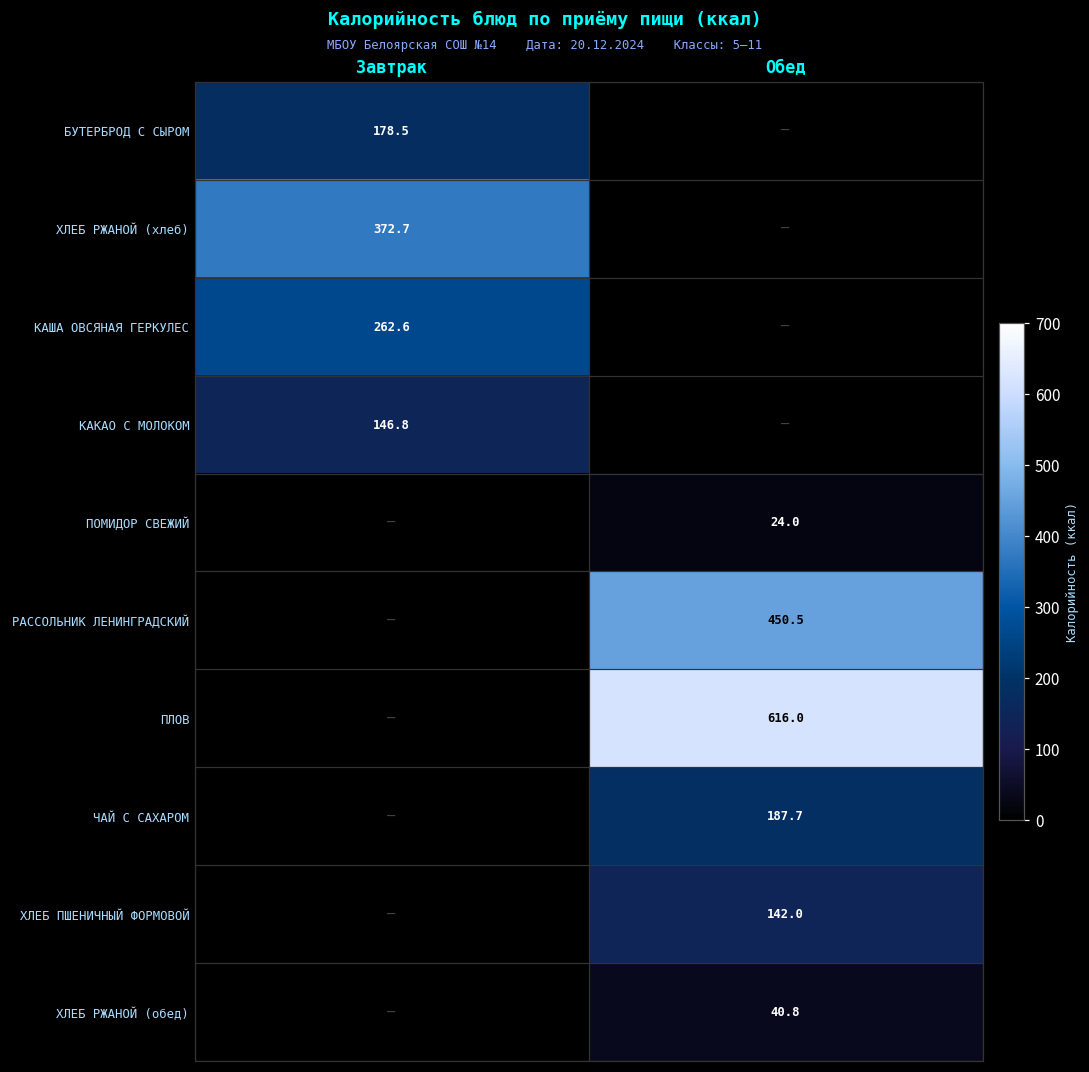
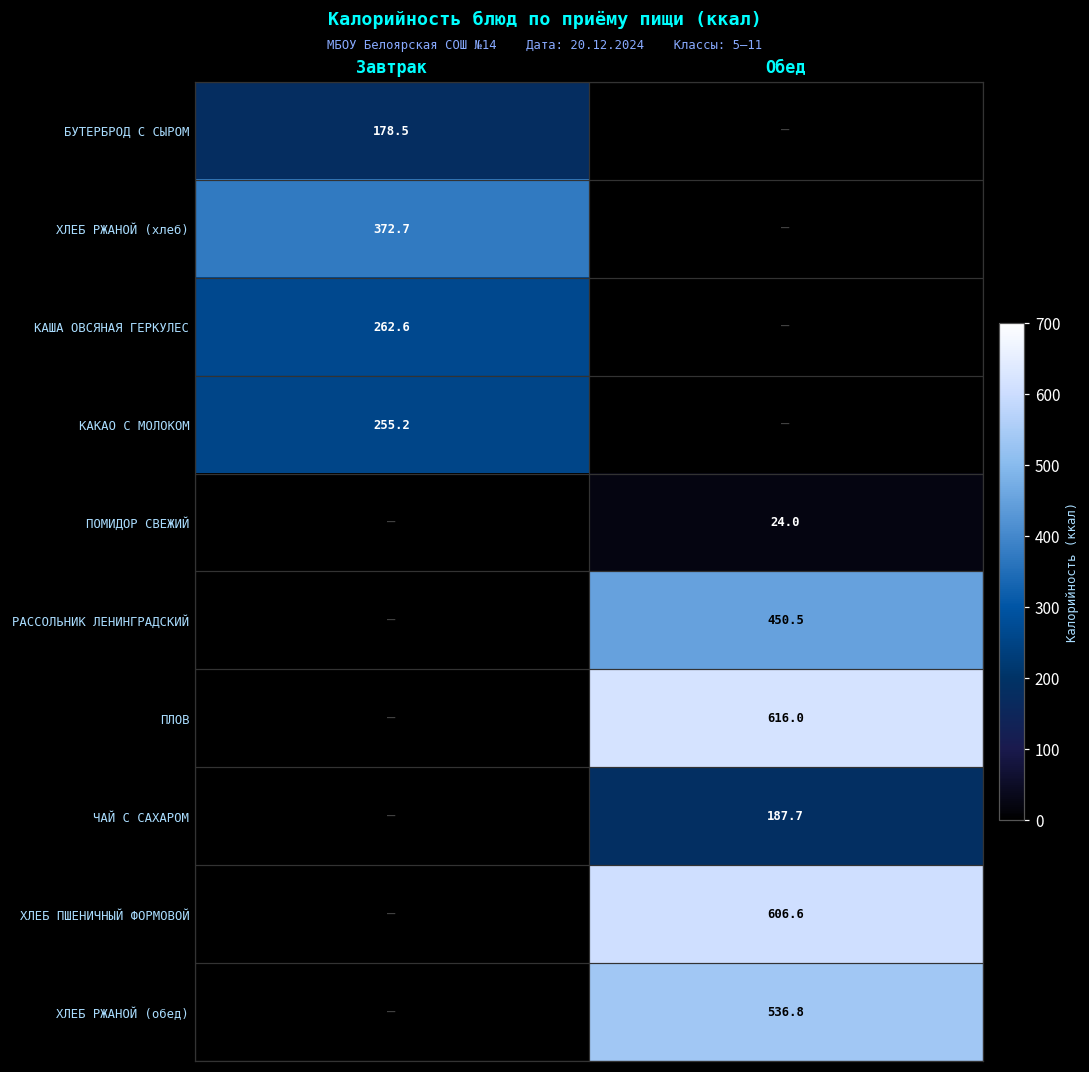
  {
    "БУТЕРБРОД С СЫРОМ": {
      "Завтрак": 178.5
    },
    "ХЛЕБ РЖАНОЙ (хлеб)": {
      "Завтрак": 372.7
    },
    "КАША ОВСЯНАЯ ГЕРКУЛЕС": {
      "Завтрак": 262.6
    },
    "КАКАО С МОЛОКОМ": {
-     "Завтрак": 146.8
+     "Завтрак": 255.2
    },
    "ПОМИДОР СВЕЖИЙ": {
      "Обед": 24.0
    },
    "РАССОЛЬНИК ЛЕНИНГРАДСКИЙ": {
      "Обед": 450.5
    },
    "ПЛОВ": {
      "Обед": 616.0
    },
    "ЧАЙ С САХАРОМ": {
      "Обед": 187.7
    },
    "ХЛЕБ ПШЕНИЧНЫЙ ФОРМОВОЙ": {
-     "Обед": 142.0
+     "Обед": 606.6
    },
    "ХЛЕБ РЖАНОЙ (обед)": {
-     "Обед": 40.8
+     "Обед": 536.8
    }
  }
